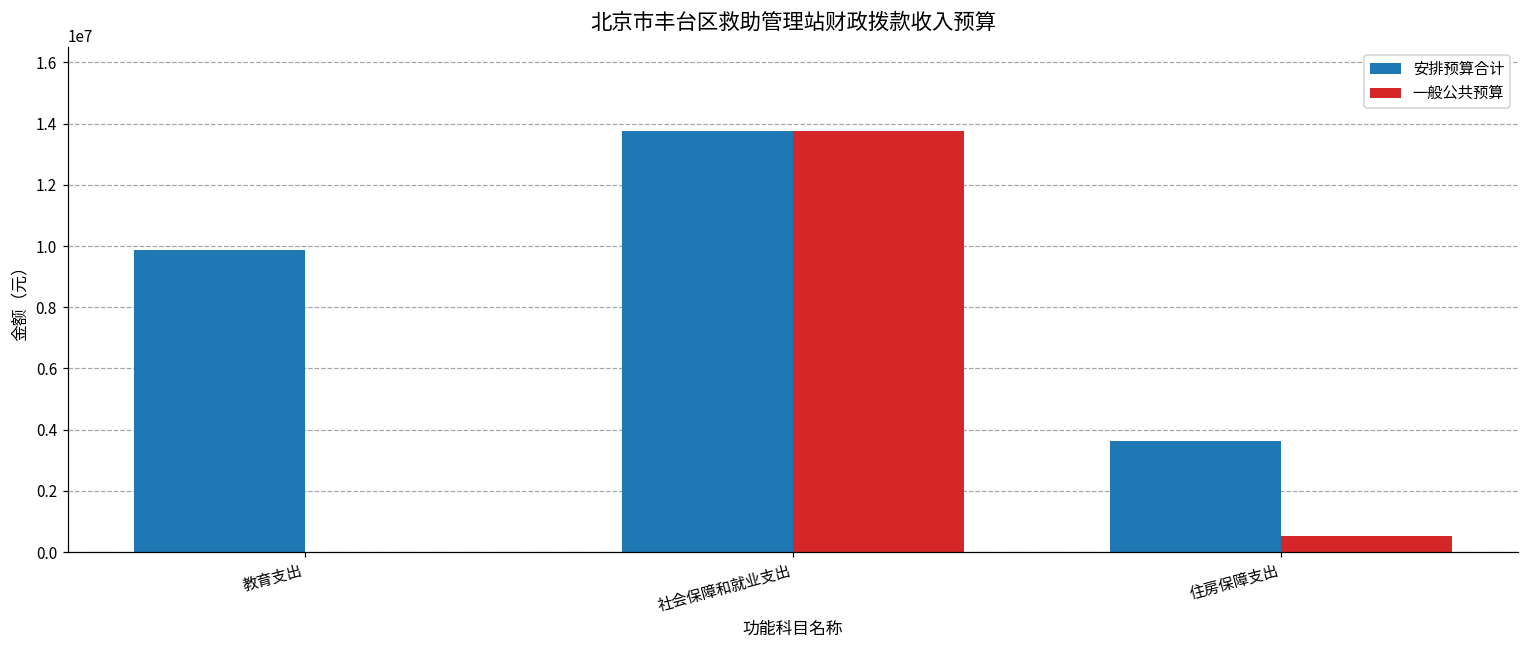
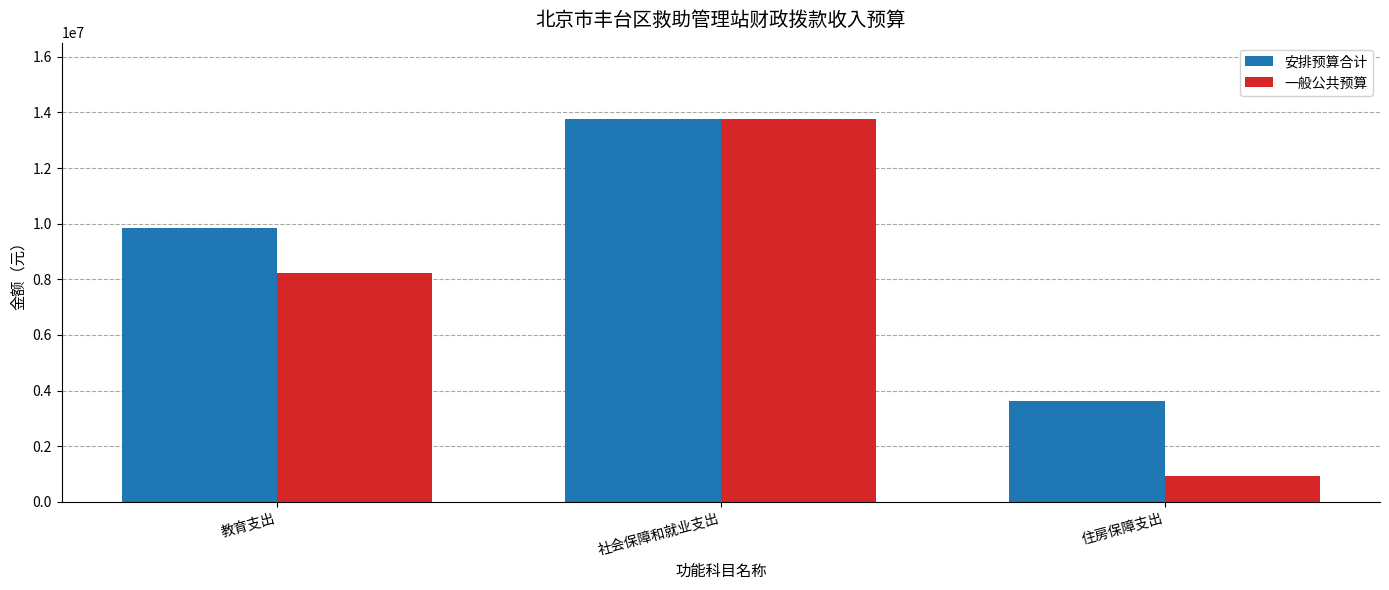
  {
    "安排预算合计": {
      "教育支出": 9900000,
      "社会保障和就业支出": 13800000,
      "住房保障支出": 3600000
    },
    "一般公共预算": {
-     "教育支出": 0,
+     "教育支出": 8200000,
      "社会保障和就业支出": 13800000,
-     "住房保障支出": 500000
+     "住房保障支出": 900000
    }
  }
